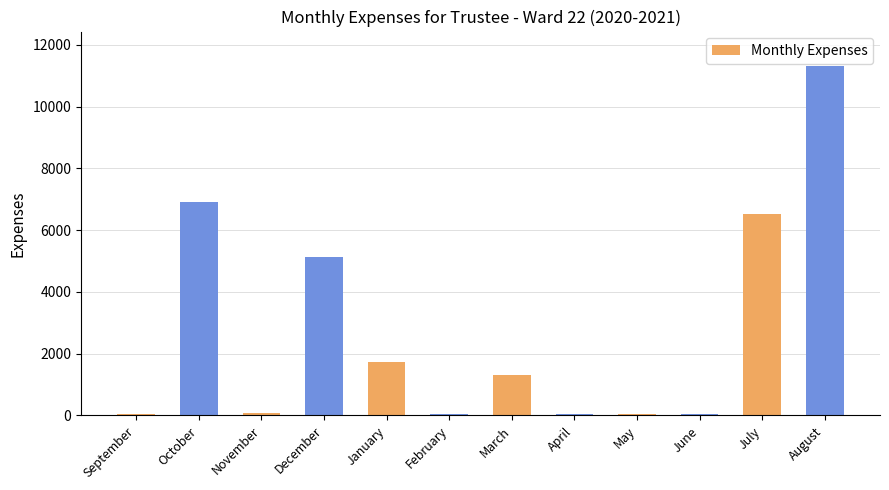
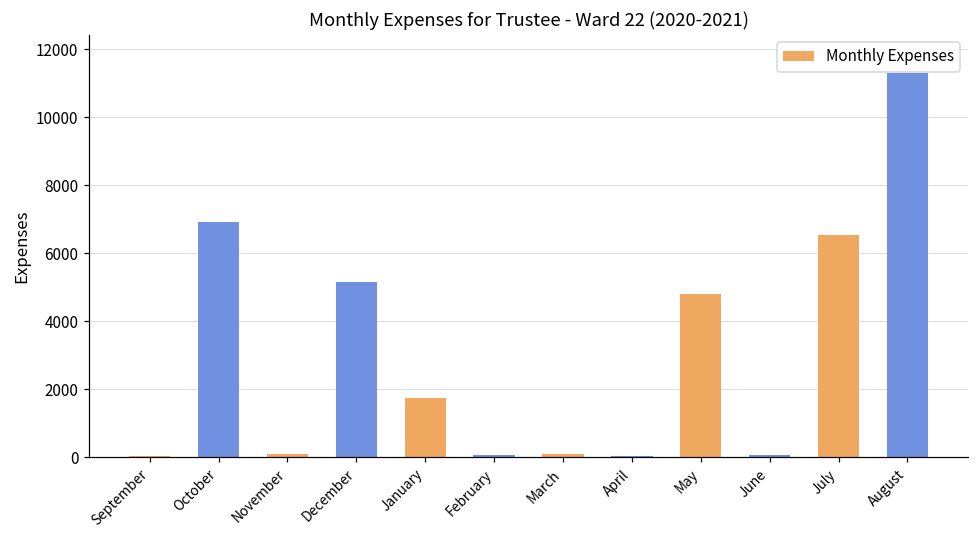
  {
    "October": 6900,
    "November": 100,
    "December": 5100,
    "January": 1700,
-   "March": 1300,
-   "May": 100,
+   "March": 100,
+   "May": 4800,
    "July": 6500,
    "August": 11300
  }
